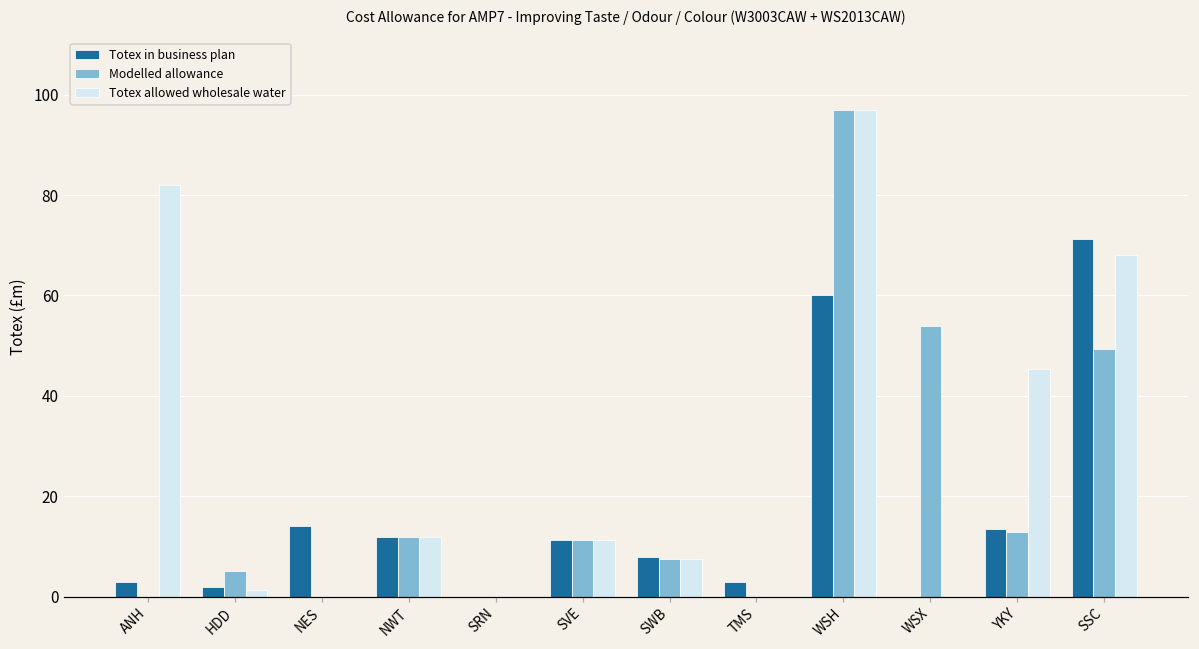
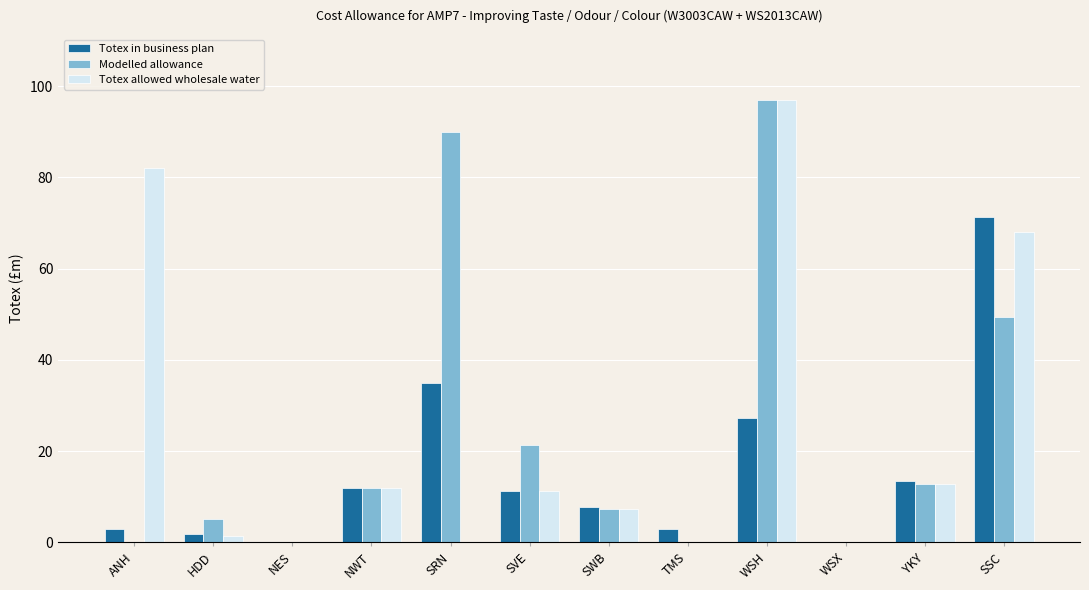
  {
    "Totex in business plan": {
      "ANH": 3,
      "HDD": 2,
-     "NES": 14,
+     "NES": 0,
      "NWT": 12,
-     "SRN": 0,
+     "SRN": 35,
      "SVE": 11,
      "SWB": 8,
      "TMS": 3,
-     "WSH": 60,
+     "WSH": 27,
      "WSX": 0,
      "YKY": 14,
      "SSC": 71
    },
    "Modelled allowance": {
      "ANH": 0,
      "HDD": 5,
      "NES": 0,
      "NWT": 12,
-     "SRN": 0,
-     "SVE": 11,
+     "SRN": 90,
+     "SVE": 21,
      "SWB": 7,
      "TMS": 0,
      "WSH": 97,
-     "WSX": 54,
+     "WSX": 0,
      "YKY": 13,
      "SSC": 49
    },
    "Totex allowed wholesale water": {
      "ANH": 82,
      "HDD": 1,
      "NES": 0,
      "NWT": 12,
      "SRN": 0,
      "SVE": 11,
      "SWB": 7,
      "TMS": 0,
      "WSH": 97,
      "WSX": 0,
-     "YKY": 45,
+     "YKY": 13,
      "SSC": 68
    }
  }
